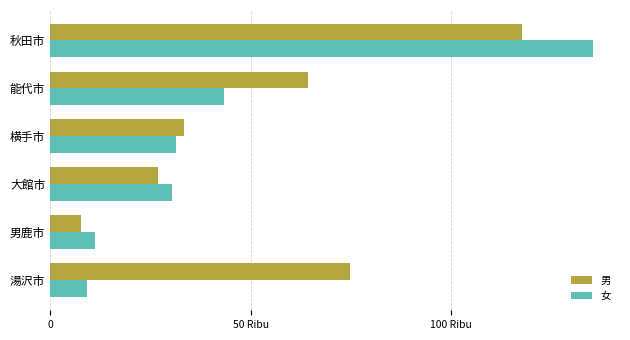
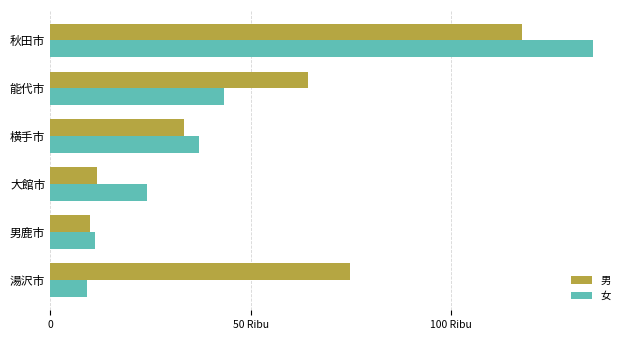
  {
    "男": {
      "秋田市": "118 Ribu",
      "能代市": "64 Ribu",
      "横手市": "33 Ribu",
-     "大館市": "27 Ribu",
-     "男鹿市": "8 Ribu",
+     "大館市": "12 Ribu",
+     "男鹿市": "10 Ribu",
      "湯沢市": "75 Ribu"
    },
    "女": {
      "秋田市": "135 Ribu",
      "能代市": "43 Ribu",
-     "横手市": "31 Ribu",
-     "大館市": "30 Ribu",
+     "横手市": "37 Ribu",
+     "大館市": "24 Ribu",
      "男鹿市": "11 Ribu",
      "湯沢市": "9 Ribu"
    }
  }
